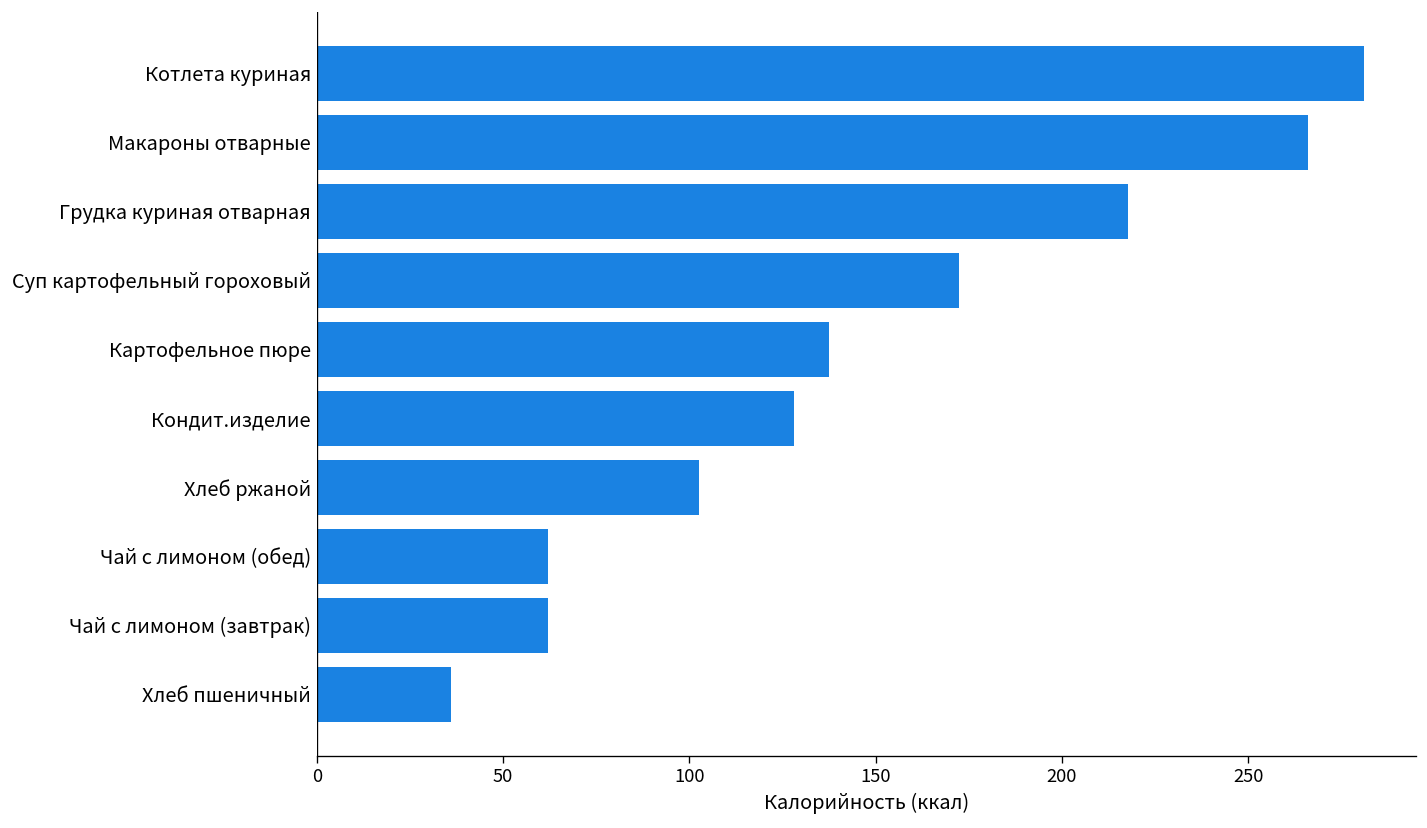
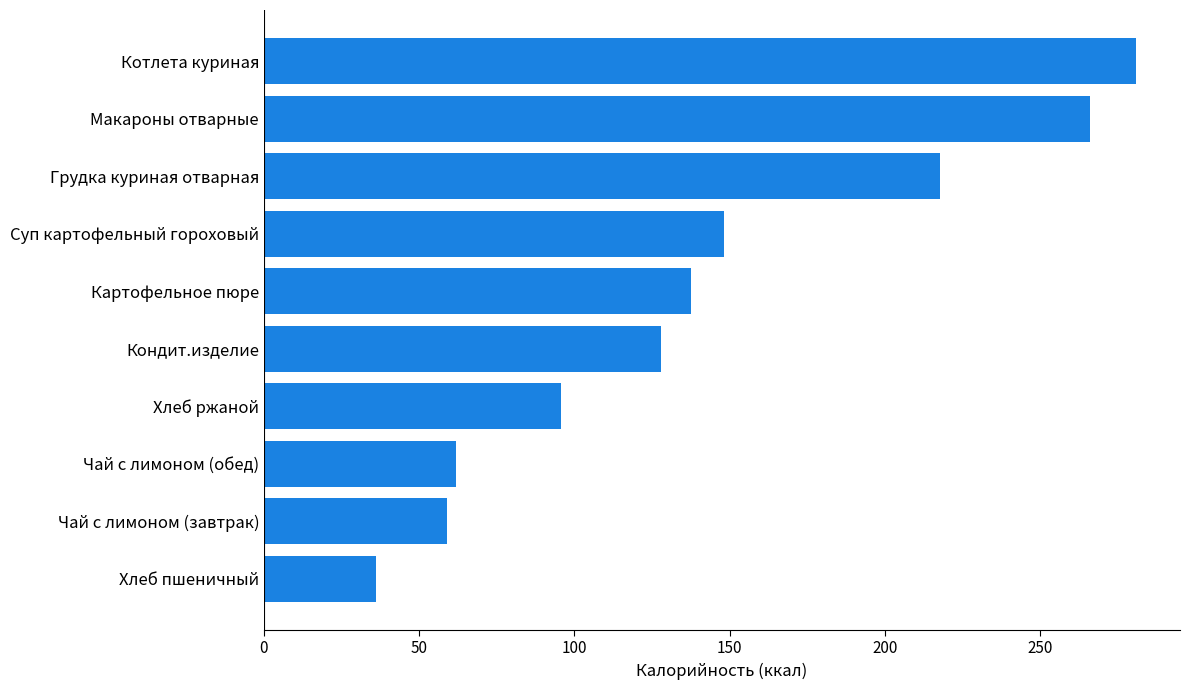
  {
    "Котлета куриная": 281,
    "Макароны отварные": 266,
    "Грудка куриная отварная": 218,
-   "Суп картофельный гороховый": 172,
+   "Суп картофельный гороховый": 148,
    "Картофельное пюре": 138,
    "Кондит.изделие": 128,
-   "Хлеб ржаной": 103,
+   "Хлеб ржаной": 96,
    "Чай с лимоном (обед)": 62,
-   "Чай с лимоном (завтрак)": 62,
+   "Чай с лимоном (завтрак)": 59,
    "Хлеб пшеничный": 36
  }
